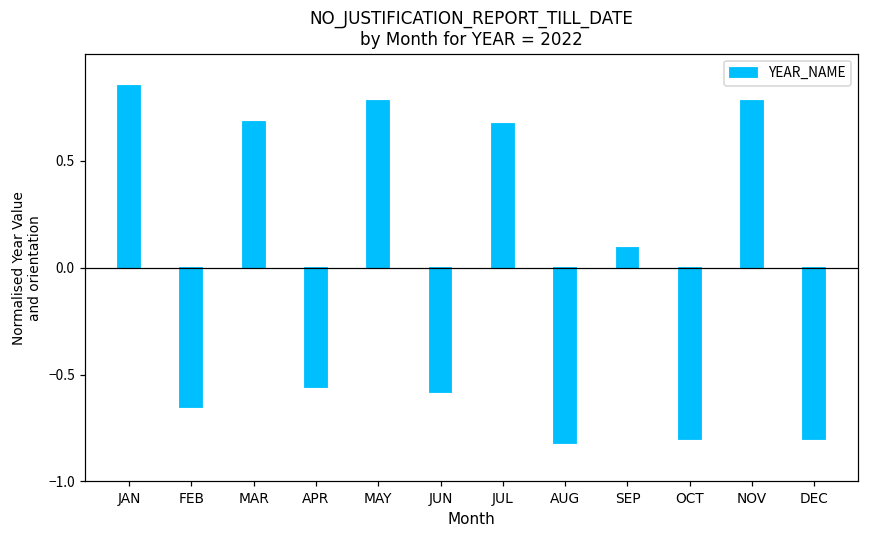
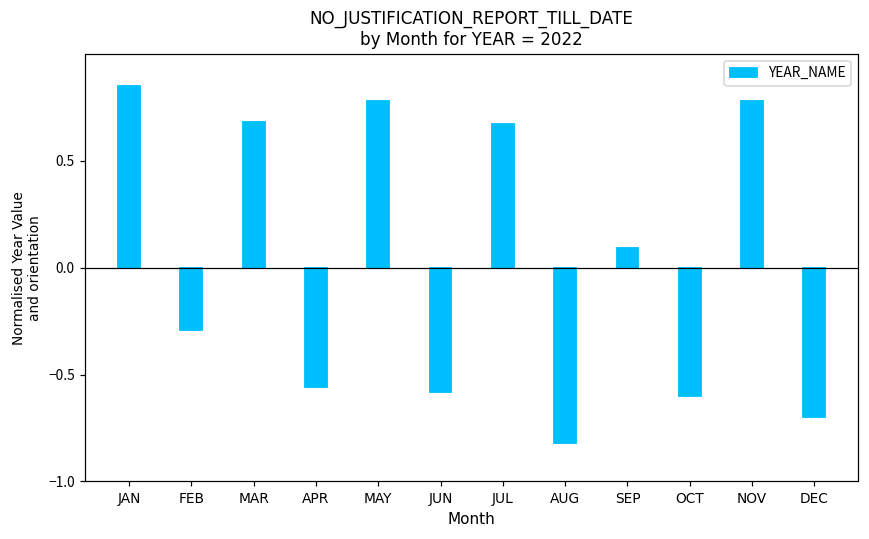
  {
    "JAN": 0.85,
-   "FEB": -0.65,
+   "FEB": -0.29,
    "MAR": 0.68,
    "APR": -0.56,
    "MAY": 0.78,
    "JUN": -0.58,
    "JUL": 0.67,
    "AUG": -0.82,
    "SEP": 0.09,
-   "OCT": -0.8,
+   "OCT": -0.6,
    "NOV": 0.78,
-   "DEC": -0.8
+   "DEC": -0.7
  }
